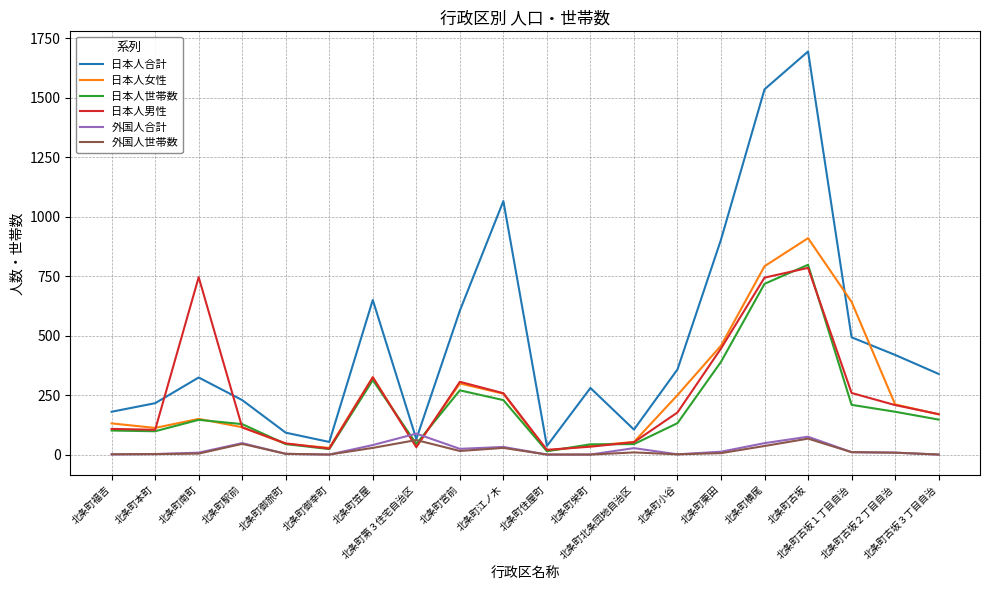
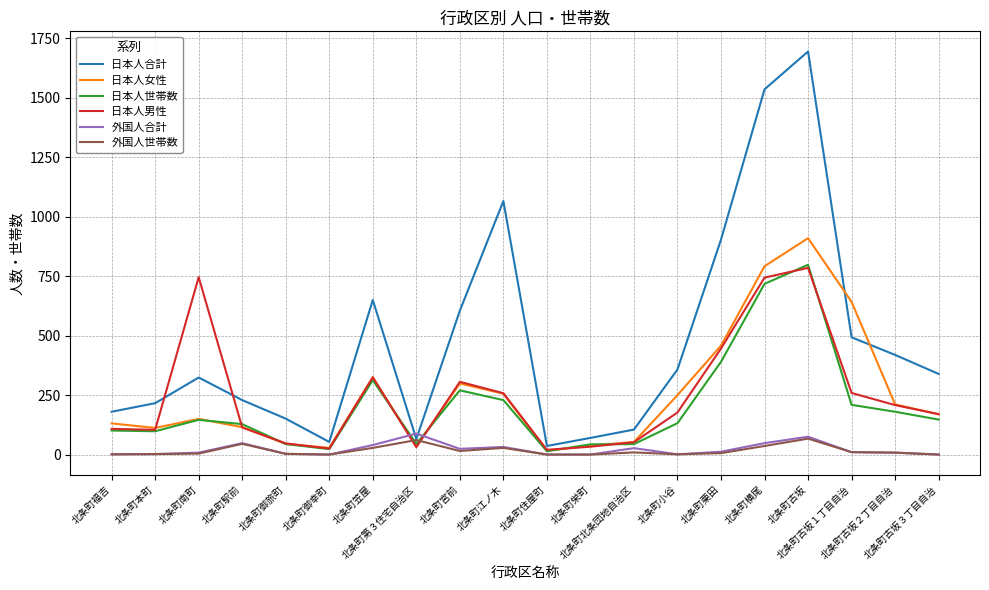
  {
    "日本人合計": {
      "北条町福吉": 180,
      "北条町本町": 220,
      "北条町南町": 320,
      "北条町駅前": 230,
-     "北条町御旅町": 90,
+     "北条町御旅町": 150,
      "北条町御幸町": 50,
      "北条町笠屋": 650,
      "北条町宮前": 610,
      "北条町江ノ木": 1070,
      "北条町住屋町": 40,
-     "北条町栄町": 280,
+     "北条町栄町": 70,
      "北条町北条団地自治区": 110,
      "北条町小谷": 360,
      "北条町栗田": 900,
      "北条町横尾": 1540,
      "北条町古坂": 1700,
      "北条町古坂１丁目自治": 490,
      "北条町古坂２丁目自治": 420,
      "北条町古坂３丁目自治": 340
    },
    "日本人女性": {
      "北条町福吉": 130,
      "北条町小谷": 250,
      "北条町栗田": 460,
      "北条町横尾": 790,
      "北条町古坂": 910,
      "北条町古坂１丁目自治": 640
    },
    "日本人世帯数": {
      "北条町駅前": 130,
      "北条町笠屋": 310,
      "北条町第３住宅自治区": 50,
      "北条町宮前": 270,
      "北条町江ノ木": 230,
      "北条町小谷": 130,
      "北条町栗田": 390,
      "北条町横尾": 720,
      "北条町古坂": 800,
      "北条町古坂１丁目自治": 210,
      "北条町古坂２丁目自治": 180,
      "北条町古坂３丁目自治": 150
    },
    "日本人男性": {
      "北条町南町": 750,
      "北条町小谷": 180,
      "北条町栗田": 450,
      "北条町横尾": 740,
      "北条町古坂": 790,
      "北条町古坂１丁目自治": 260
    },
    "外国人合計": {
      "北条町笠屋": 40,
      "北条町第３住宅自治区": 90,
      "北条町北条団地自治区": 30,
      "北条町横尾": 50
    },
    "外国人世帯数": {
      "北条町笠屋": 30,
      "北条町北条団地自治区": 10,
      "北条町横尾": 40
    }
  }
